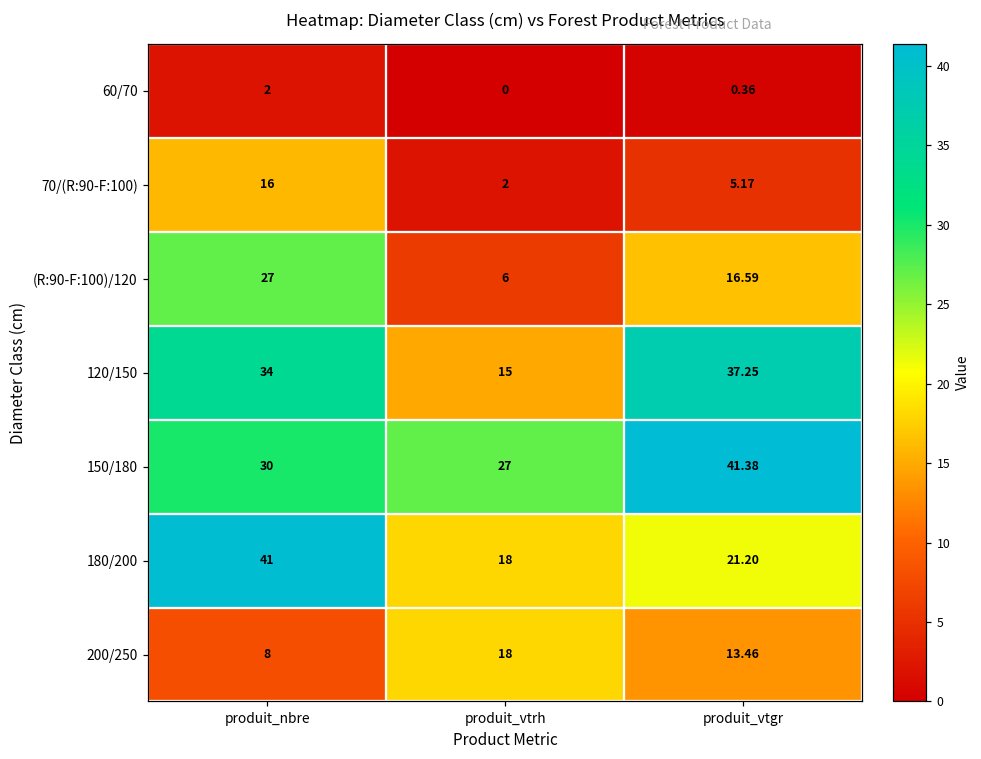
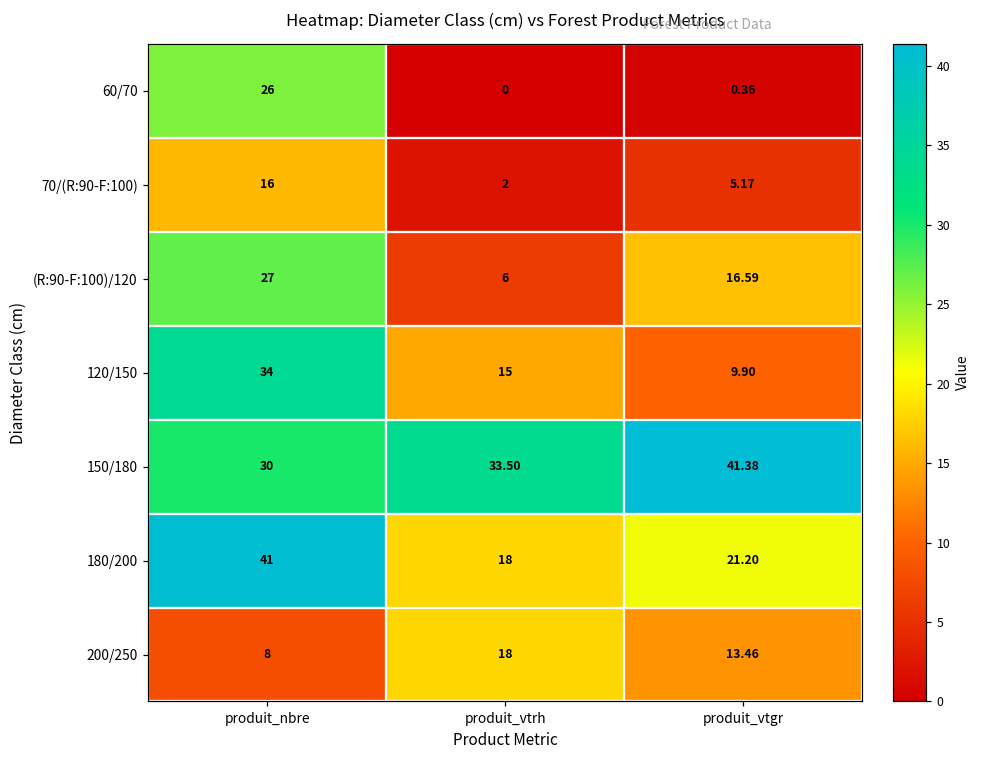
  {
    "60/70": {
-     "produit_nbre": 2,
+     "produit_nbre": 26,
      "produit_vtrh": 0,
      "produit_vtgr": 0.36
    },
    "70/(R:90-F:100)": {
      "produit_nbre": 16,
      "produit_vtrh": 2,
      "produit_vtgr": 5.17
    },
    "(R:90-F:100)/120": {
      "produit_nbre": 27,
      "produit_vtrh": 6,
      "produit_vtgr": 16.59
    },
    "120/150": {
      "produit_nbre": 34,
      "produit_vtrh": 15,
-     "produit_vtgr": 37.25
+     "produit_vtgr": 9.90
    },
    "150/180": {
      "produit_nbre": 30,
-     "produit_vtrh": 27,
+     "produit_vtrh": 33.50,
      "produit_vtgr": 41.38
    },
    "180/200": {
      "produit_nbre": 41,
      "produit_vtrh": 18,
      "produit_vtgr": 21.20
    },
    "200/250": {
      "produit_nbre": 8,
      "produit_vtrh": 18,
      "produit_vtgr": 13.46
    }
  }
